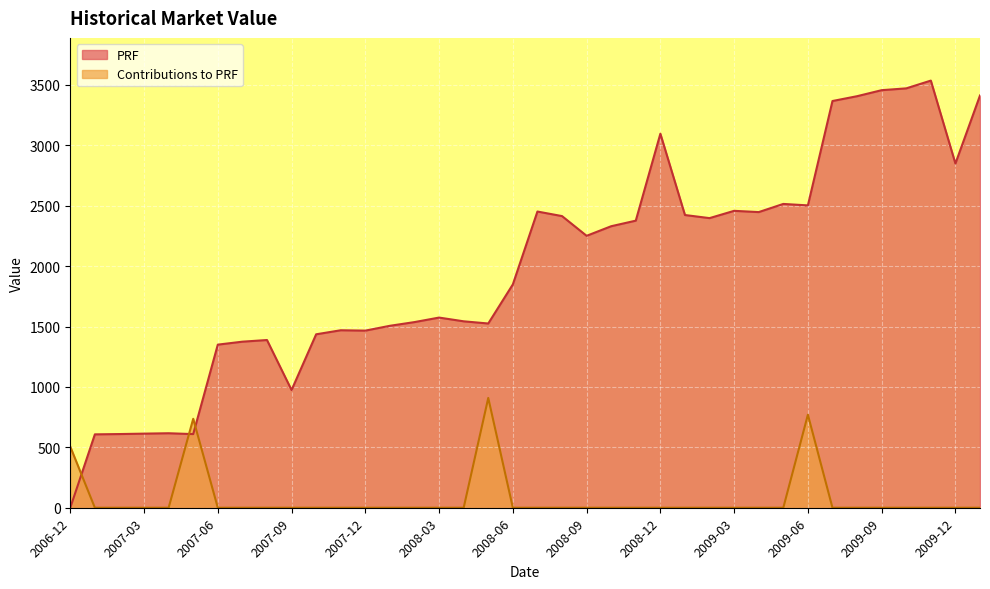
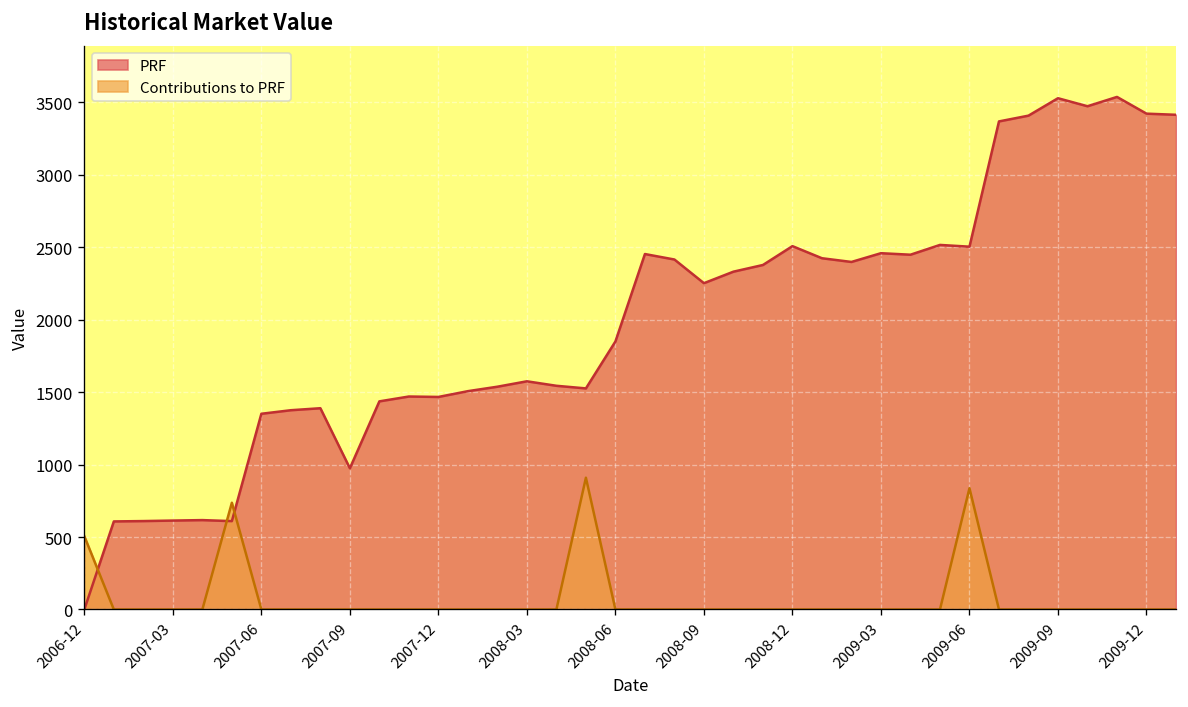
  {
    "PRF": {
      "2006-12": 0,
      "2007-03": 610,
      "2007-06": 1350,
      "2007-09": 970,
      "2007-12": 1470,
      "2008-03": 1570,
      "2008-06": 1850,
      "2008-09": 2250,
-     "2008-12": 3100,
+     "2008-12": 2510,
      "2009-03": 2460,
      "2009-06": 2500,
-     "2009-09": 3460,
-     "2009-12": 2850
+     "2009-09": 3530,
+     "2009-12": 3420
    },
    "Contributions to PRF": {
      "2006-12": 510,
      "2007-03": 0,
      "2007-06": 0,
      "2007-09": 0,
      "2007-12": 0,
      "2008-03": 0,
      "2008-06": 0,
      "2008-09": 0,
      "2008-12": 0,
      "2009-03": 0,
-     "2009-06": 770,
+     "2009-06": 840,
      "2009-09": 0,
      "2009-12": 0
    }
  }
